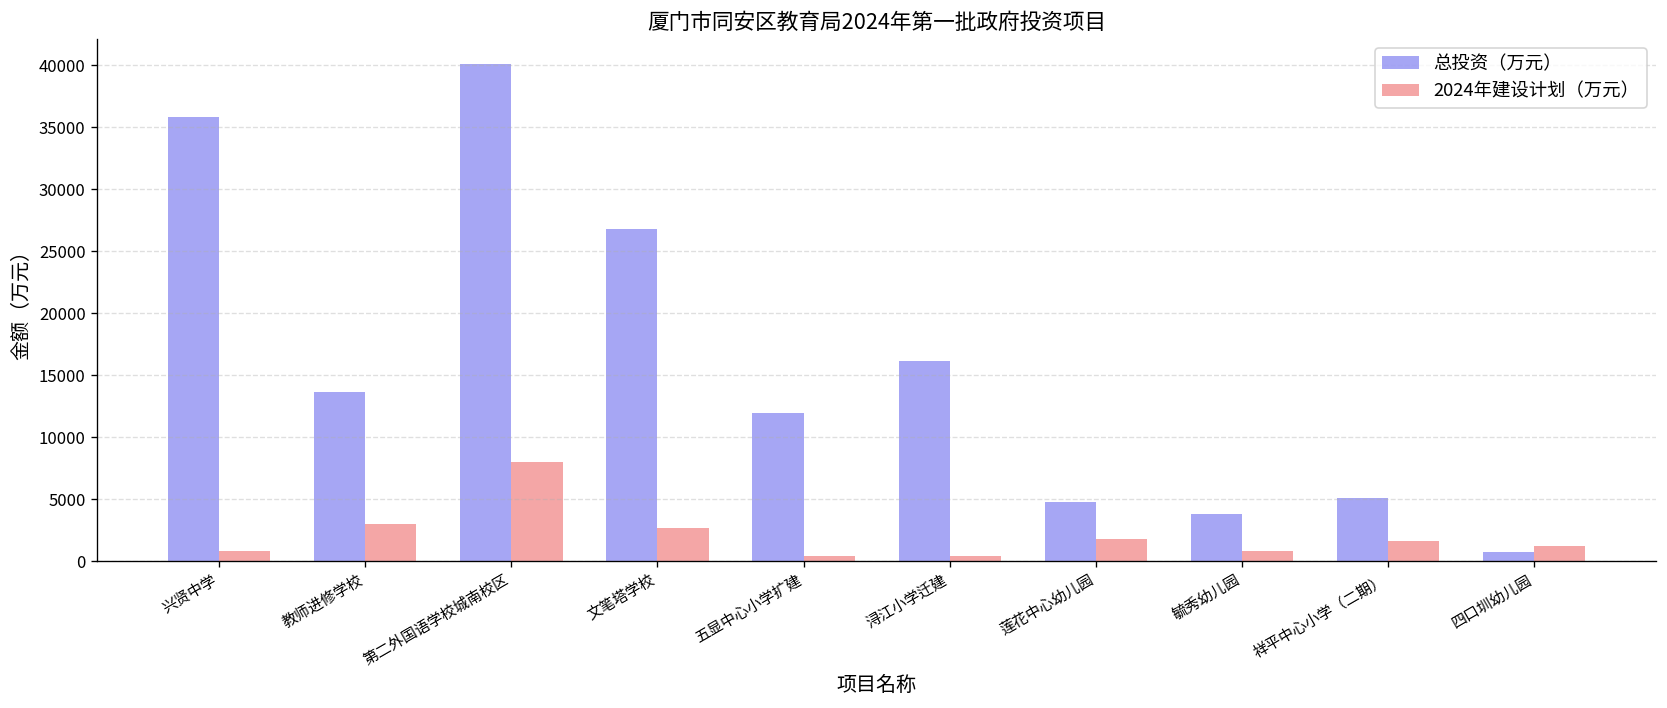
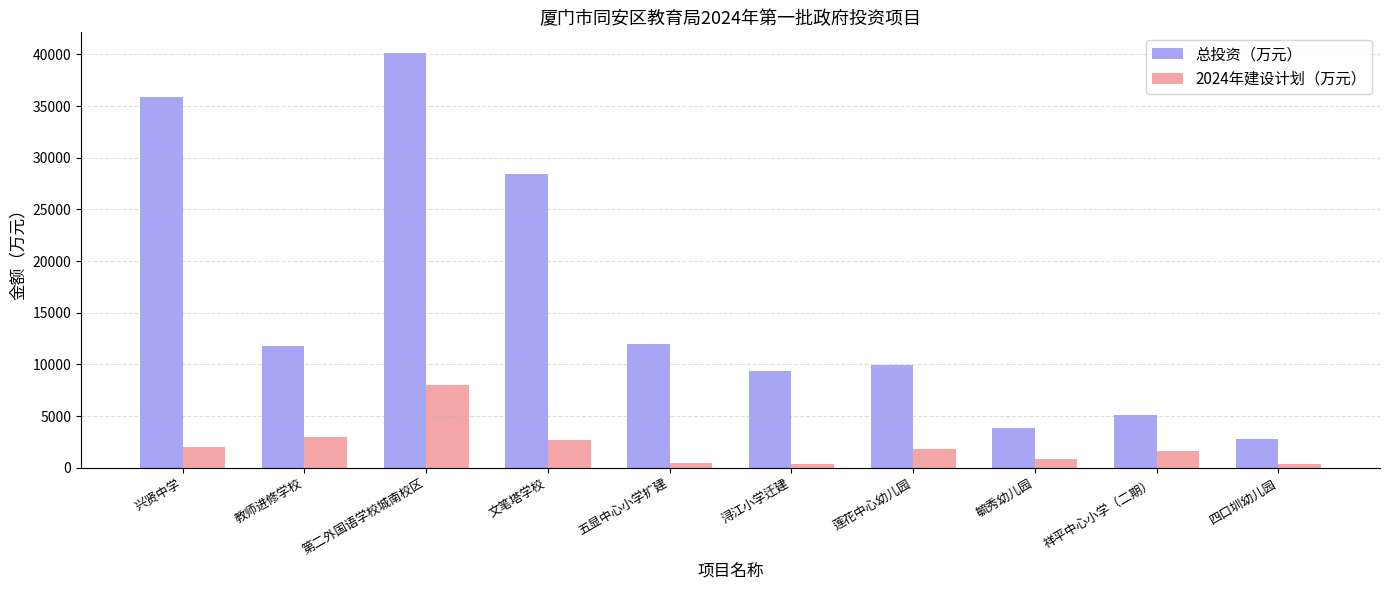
  {
    "总投资（万元）": {
      "兴贤中学": 35800,
-     "教师进修学校": 13600,
+     "教师进修学校": 11800,
      "第二外国语学校城南校区": 40100,
-     "文笔塔学校": 26800,
+     "文笔塔学校": 28500,
      "五显中心小学扩建": 12000,
-     "浔江小学迁建": 16100,
-     "莲花中心幼儿园": 4800,
+     "浔江小学迁建": 9400,
+     "莲花中心幼儿园": 10000,
      "毓秀幼儿园": 3800,
      "祥平中心小学（二期）": 5100,
-     "四口圳幼儿园": 800
+     "四口圳幼儿园": 2800
    },
    "2024年建设计划（万元）": {
-     "兴贤中学": 800,
+     "兴贤中学": 2000,
      "教师进修学校": 3000,
      "第二外国语学校城南校区": 8000,
      "文笔塔学校": 2700,
      "五显中心小学扩建": 400,
      "浔江小学迁建": 400,
      "莲花中心幼儿园": 1800,
      "毓秀幼儿园": 800,
      "祥平中心小学（二期）": 1600,
-     "四口圳幼儿园": 1200
+     "四口圳幼儿园": 400
    }
  }
